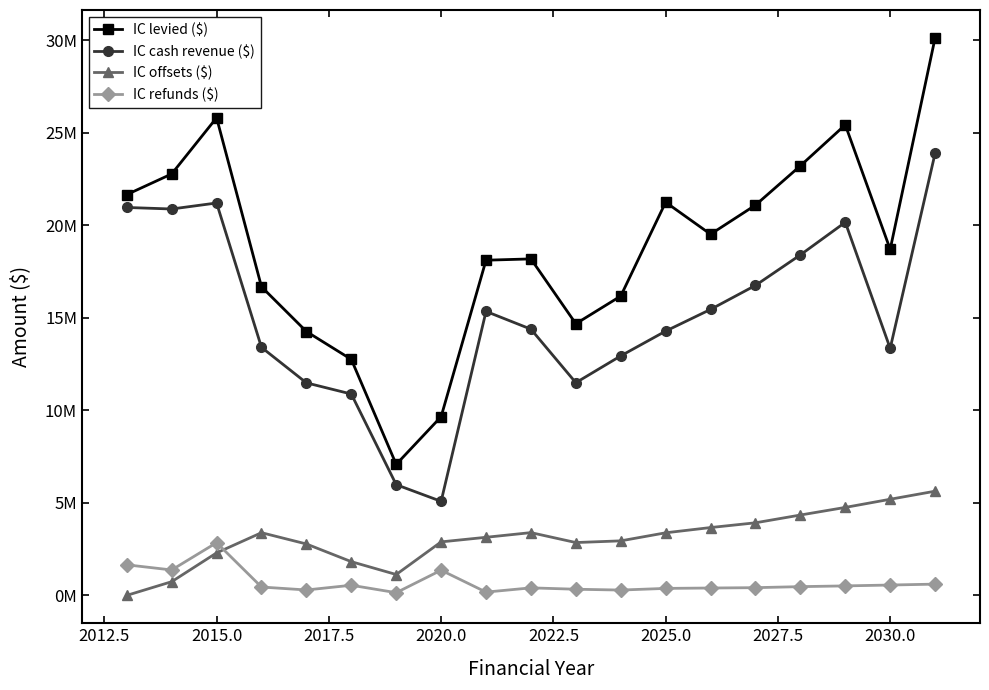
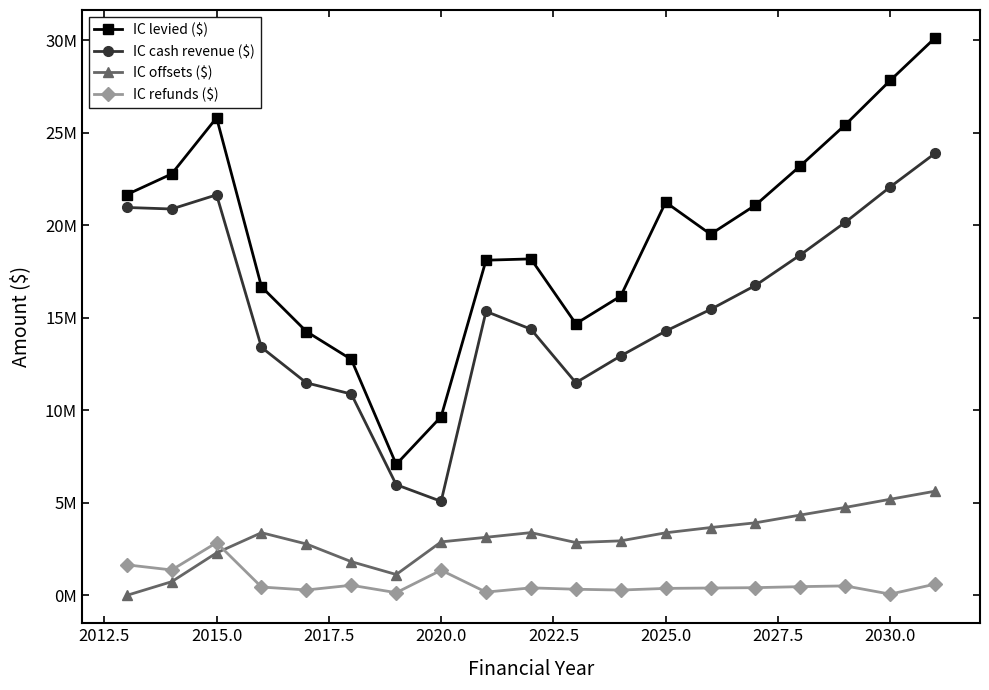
  {
    "IC levied ($)": {
      "2015.0": 25800000,
      "2020.0": 9700000,
      "2025.0": 21200000,
-     "2030.0": 18700000
+     "2030.0": 27800000
    },
    "IC cash revenue ($)": {
-     "2015.0": 21200000,
+     "2015.0": 21600000,
      "2020.0": 5100000,
      "2025.0": 14300000,
-     "2030.0": 13300000
+     "2030.0": 22100000
    },
    "IC offsets ($)": {
      "2015.0": 2300000,
      "2020.0": 2900000,
      "2025.0": 3400000,
      "2030.0": 5200000
    },
    "IC refunds ($)": {
      "2015.0": 2800000,
      "2020.0": 1400000,
      "2025.0": 400000,
-     "2030.0": 600000
+     "2030.0": 100000
    }
  }
